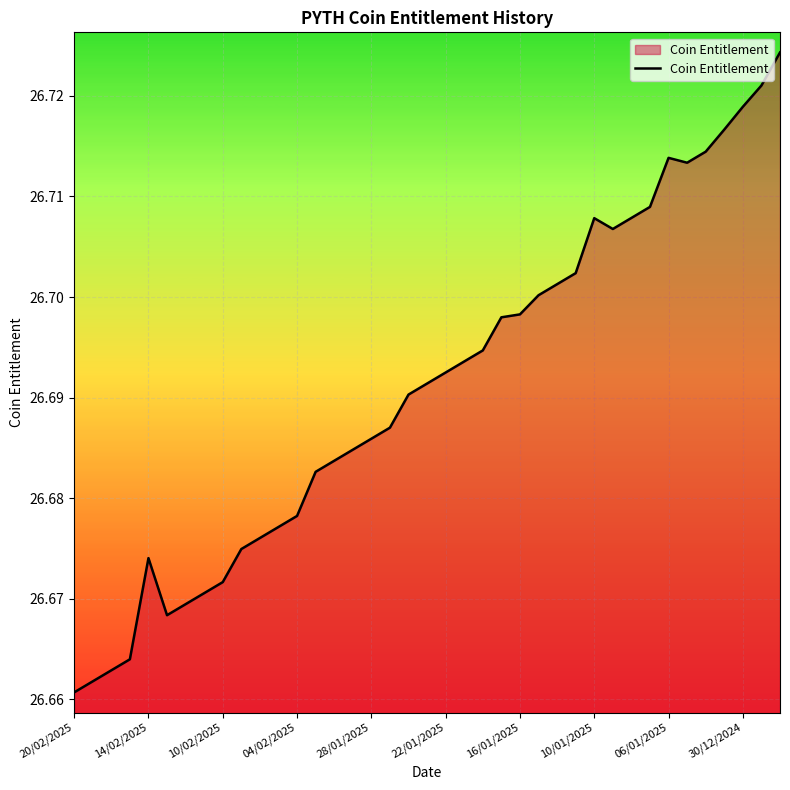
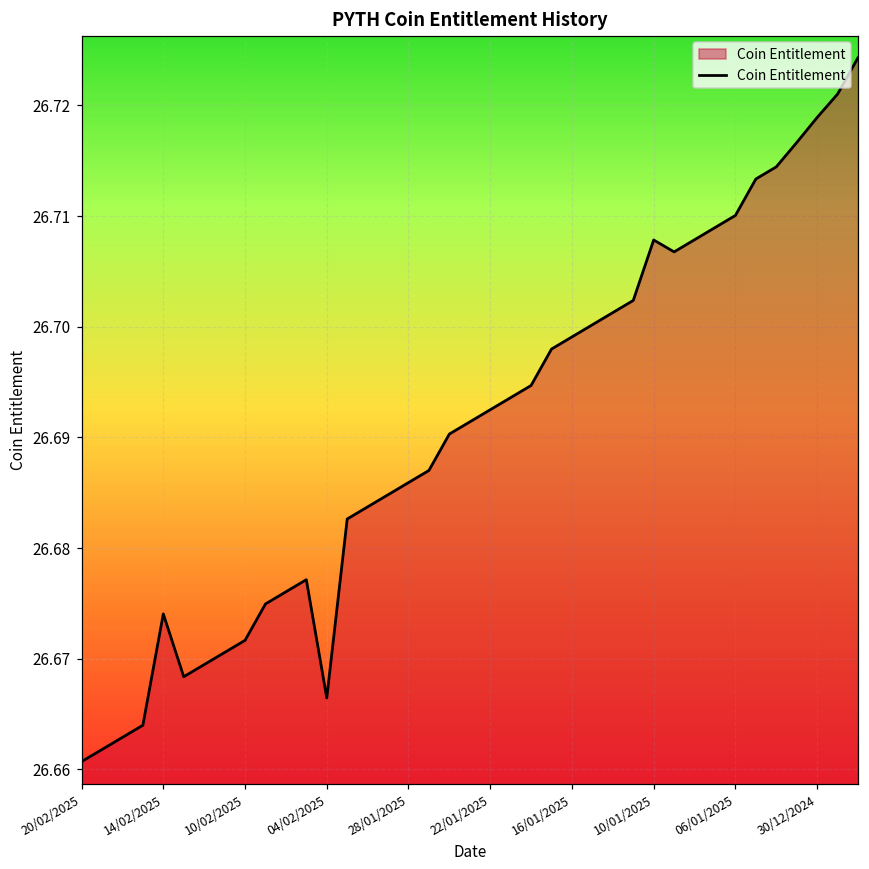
  {
    "20/02/2025": 26.6607,
    "14/02/2025": 26.6741,
    "10/02/2025": 26.6717,
-   "04/02/2025": 26.6782,
+   "04/02/2025": 26.6665,
    "28/01/2025": 26.6859,
    "22/01/2025": 26.6925,
-   "16/01/2025": 26.6983,
+   "16/01/2025": 26.6991,
    "10/01/2025": 26.7078,
-   "06/01/2025": 26.7138,
+   "06/01/2025": 26.7101,
    "30/12/2024": 26.7189
  }
